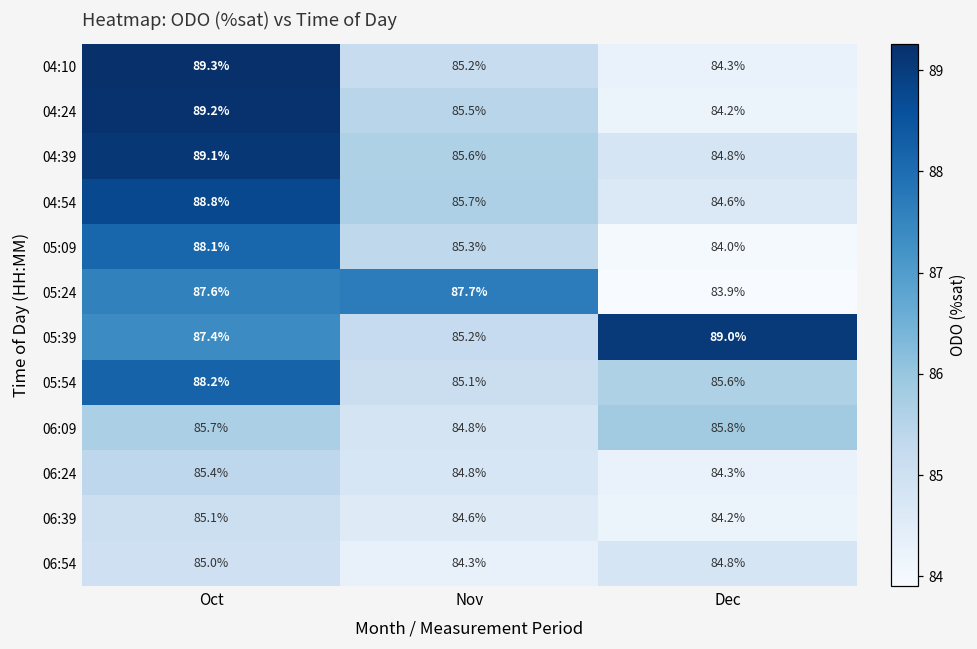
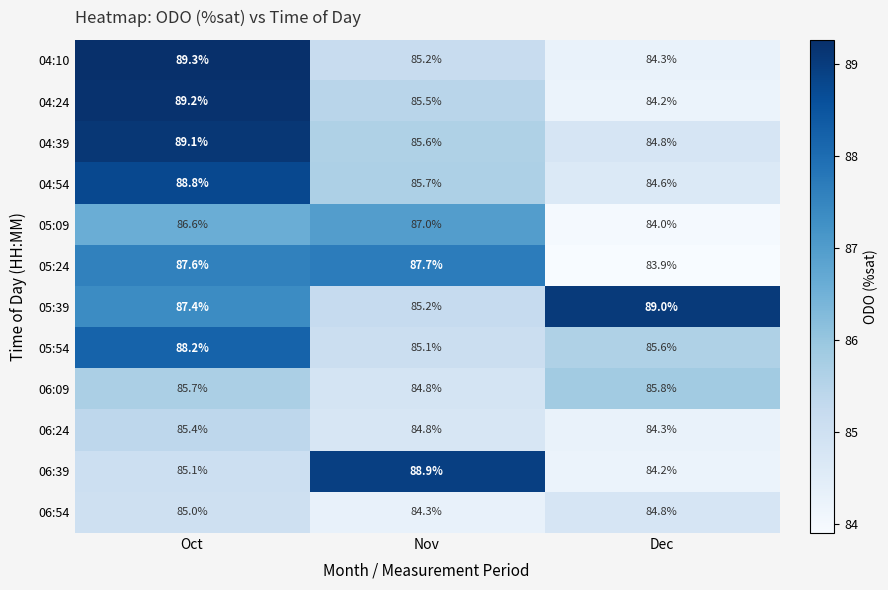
  {
    "04:10": {
      "Oct": "89.3%",
      "Nov": "85.2%",
      "Dec": "84.3%"
    },
    "04:24": {
      "Oct": "89.2%",
      "Nov": "85.5%",
      "Dec": "84.2%"
    },
    "04:39": {
      "Oct": "89.1%",
      "Nov": "85.6%",
      "Dec": "84.8%"
    },
    "04:54": {
      "Oct": "88.8%",
      "Nov": "85.7%",
      "Dec": "84.6%"
    },
    "05:09": {
-     "Oct": "88.1%",
-     "Nov": "85.3%",
+     "Oct": "86.6%",
+     "Nov": "87.0%",
      "Dec": "84.0%"
    },
    "05:24": {
      "Oct": "87.6%",
      "Nov": "87.7%",
      "Dec": "83.9%"
    },
    "05:39": {
      "Oct": "87.4%",
      "Nov": "85.2%",
      "Dec": "89.0%"
    },
    "05:54": {
      "Oct": "88.2%",
      "Nov": "85.1%",
      "Dec": "85.6%"
    },
    "06:09": {
      "Oct": "85.7%",
      "Nov": "84.8%",
      "Dec": "85.8%"
    },
    "06:24": {
      "Oct": "85.4%",
      "Nov": "84.8%",
      "Dec": "84.3%"
    },
    "06:39": {
      "Oct": "85.1%",
-     "Nov": "84.6%",
+     "Nov": "88.9%",
      "Dec": "84.2%"
    },
    "06:54": {
      "Oct": "85.0%",
      "Nov": "84.3%",
      "Dec": "84.8%"
    }
  }
